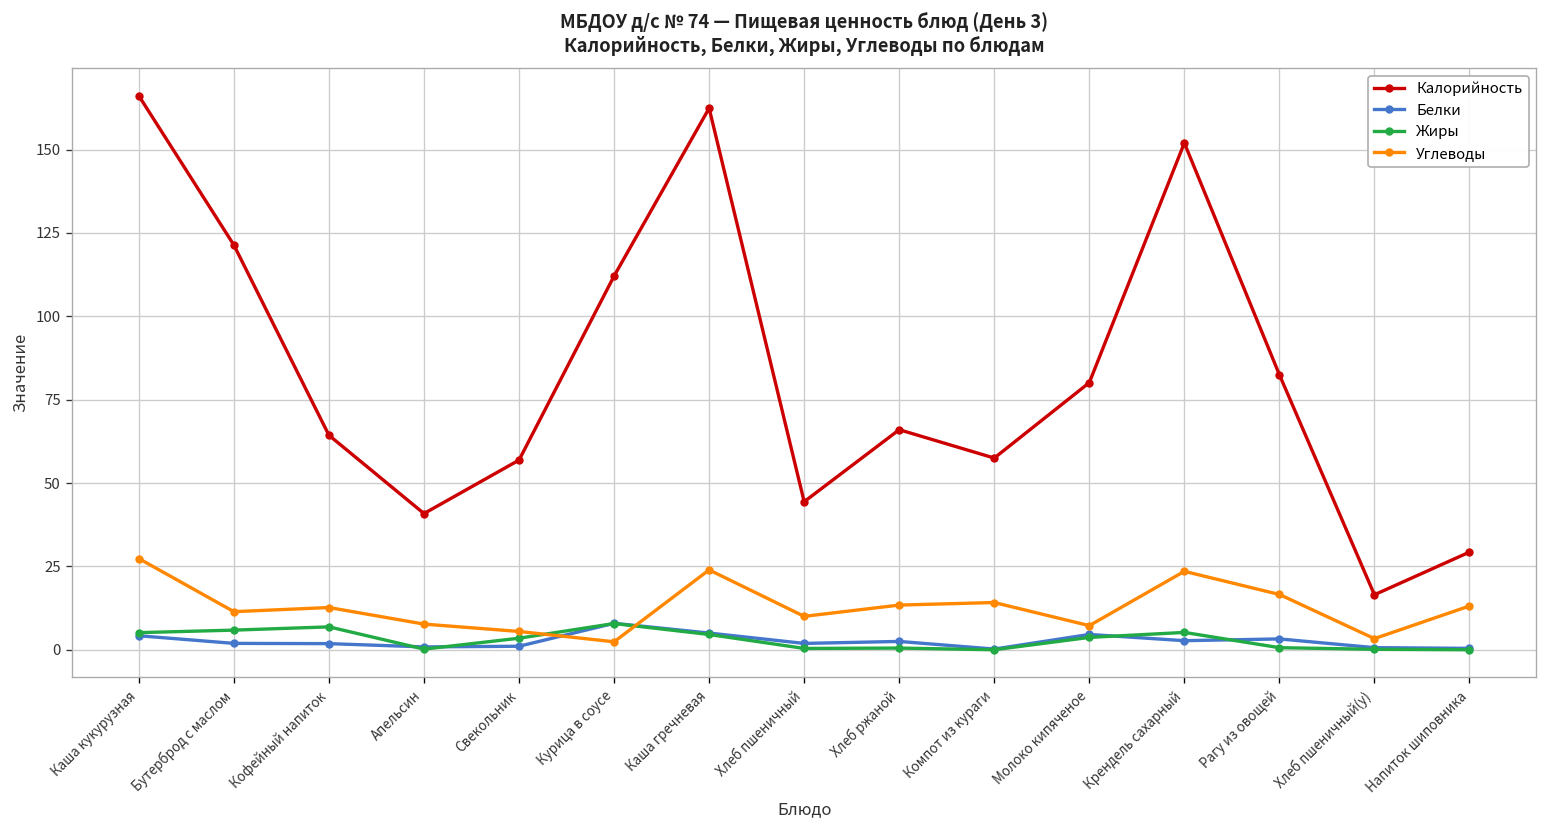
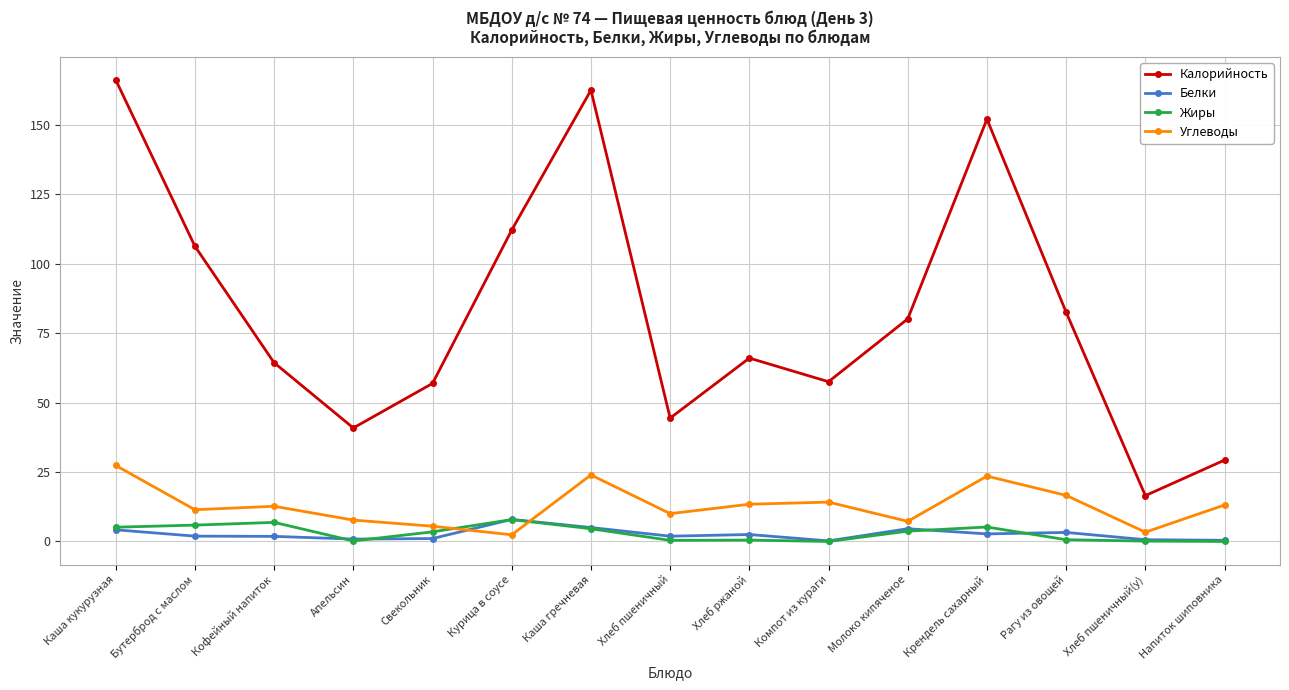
  {
    "Калорийность": {
      "Каша кукурузная": 166,
-     "Бутерброд с маслом": 121,
+     "Бутерброд с маслом": 106,
      "Кофейный напиток": 64,
      "Апельсин": 41,
      "Свекольник": 57,
      "Курица в соусе": 112,
      "Каша гречневая": 162,
      "Хлеб пшеничный": 44,
      "Хлеб ржаной": 66,
      "Компот из кураги": 58,
      "Молоко кипяченое": 80,
      "Крендель сахарный": 152,
      "Рагу из овощей": 83,
      "Хлеб пшеничный(у)": 17,
      "Напиток шиповника": 29
    },
    "Белки": {
      "Каша кукурузная": 4,
      "Бутерброд с маслом": 2,
      "Кофейный напиток": 2,
      "Свекольник": 1,
      "Хлеб пшеничный": 2,
      "Хлеб ржаной": 3,
      "Крендель сахарный": 3,
      "Рагу из овощей": 3
    },
    "Жиры": {
      "Каша кукурузная": 5,
      "Бутерброд с маслом": 6,
      "Кофейный напиток": 7,
      "Свекольник": 3,
      "Хлеб пшеничный": 0,
      "Хлеб ржаной": 1,
      "Крендель сахарный": 5,
      "Рагу из овощей": 1
    },
    "Углеводы": {
      "Каша кукурузная": 27,
      "Бутерброд с маслом": 11,
      "Кофейный напиток": 13,
      "Апельсин": 8,
      "Свекольник": 5,
      "Курица в соусе": 2,
      "Каша гречневая": 24,
      "Хлеб пшеничный": 10,
      "Хлеб ржаной": 13,
      "Компот из кураги": 14,
      "Молоко кипяченое": 7,
      "Крендель сахарный": 24,
      "Рагу из овощей": 17,
      "Хлеб пшеничный(у)": 3,
      "Напиток шиповника": 13
    }
  }
